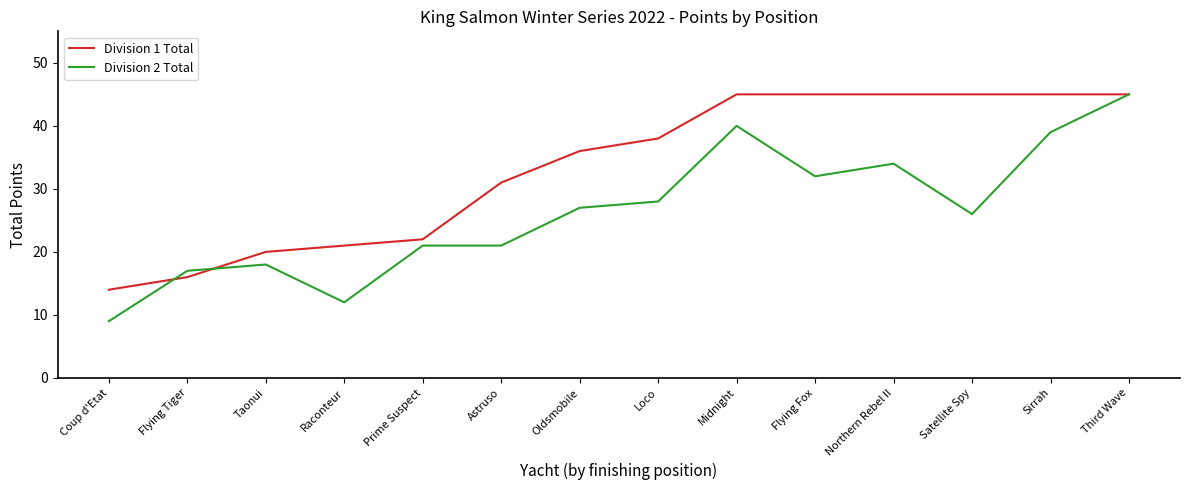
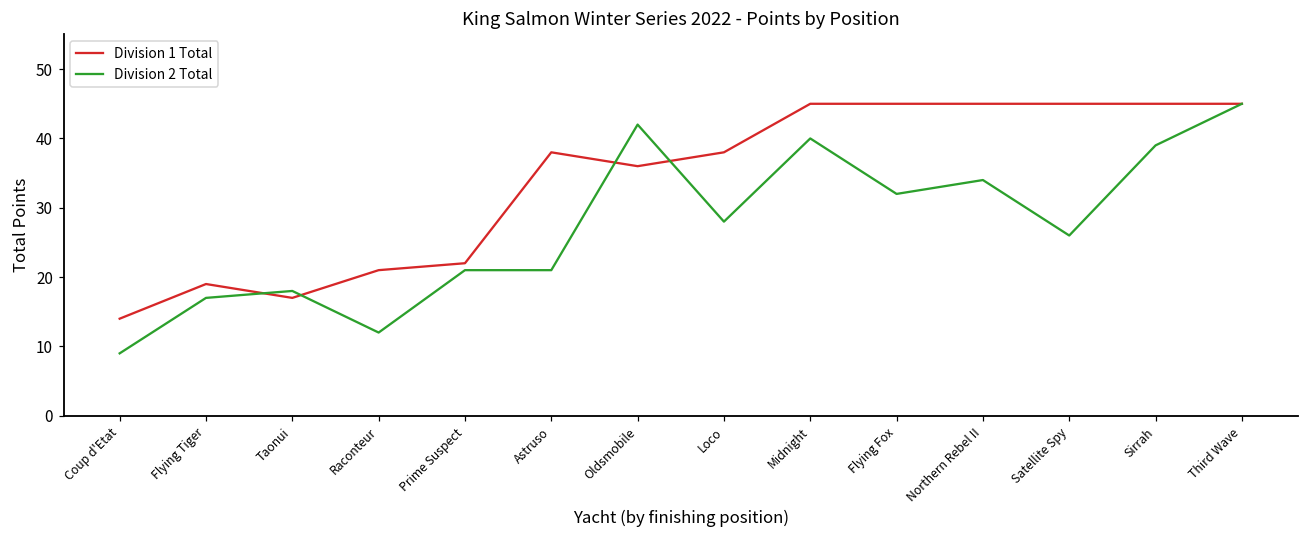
  {
    "Division 1 Total": {
      "Coup d'Etat": 14,
-     "Flying Tiger": 16,
-     "Taonui": 20,
+     "Flying Tiger": 19,
+     "Taonui": 17,
      "Raconteur": 21,
      "Prime Suspect": 22,
-     "Astruso": 31,
+     "Astruso": 38,
      "Oldsmobile": 36,
      "Loco": 38,
      "Midnight": 45,
      "Flying Fox": 45,
      "Northern Rebel II": 45,
      "Satellite Spy": 45,
      "Sirrah": 45
    },
    "Division 2 Total": {
      "Coup d'Etat": 9,
      "Flying Tiger": 17,
      "Taonui": 18,
      "Raconteur": 12,
      "Prime Suspect": 21,
      "Astruso": 21,
-     "Oldsmobile": 27,
+     "Oldsmobile": 42,
      "Loco": 28,
      "Midnight": 40,
      "Flying Fox": 32,
      "Northern Rebel II": 34,
      "Satellite Spy": 26,
      "Sirrah": 39
    }
  }
